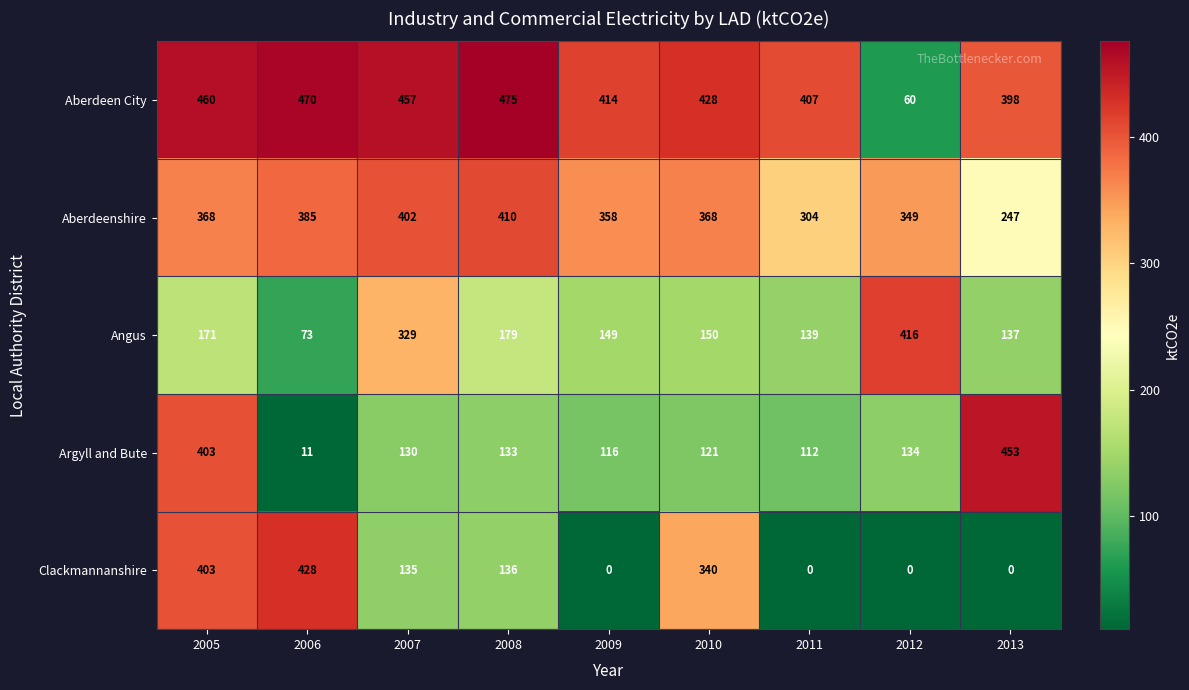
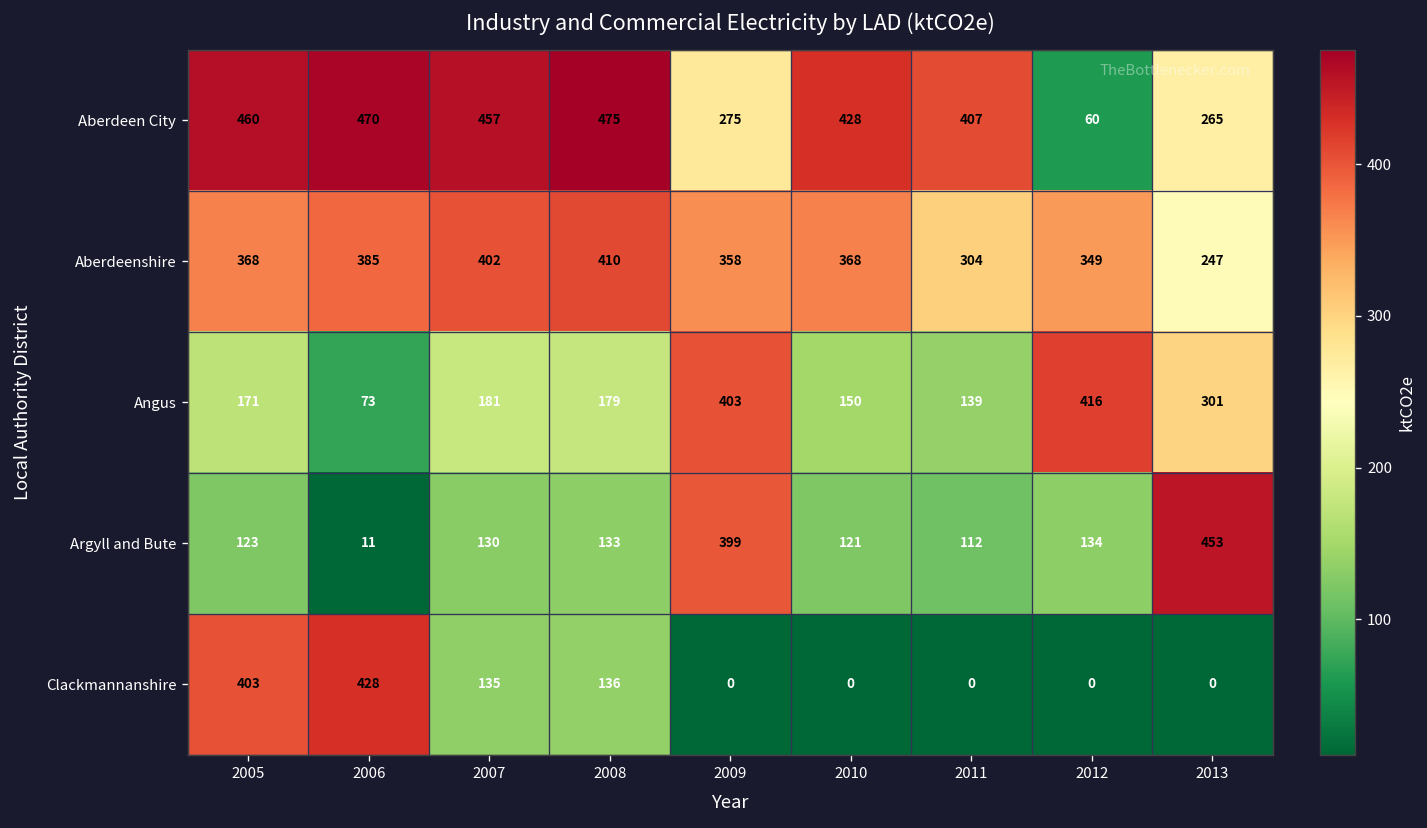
  {
    "Aberdeen City": {
      "2005": 460,
      "2006": 470,
      "2007": 457,
      "2008": 475,
-     "2009": 414,
+     "2009": 275,
      "2010": 428,
      "2011": 407,
      "2012": 60,
-     "2013": 398
+     "2013": 265
    },
    "Aberdeenshire": {
      "2005": 368,
      "2006": 385,
      "2007": 402,
      "2008": 410,
      "2009": 358,
      "2010": 368,
      "2011": 304,
      "2012": 349,
      "2013": 247
    },
    "Angus": {
      "2005": 171,
      "2006": 73,
-     "2007": 329,
+     "2007": 181,
      "2008": 179,
-     "2009": 149,
+     "2009": 403,
      "2010": 150,
      "2011": 139,
      "2012": 416,
-     "2013": 137
+     "2013": 301
    },
    "Argyll and Bute": {
-     "2005": 403,
+     "2005": 123,
      "2006": 11,
      "2007": 130,
      "2008": 133,
-     "2009": 116,
+     "2009": 399,
      "2010": 121,
      "2011": 112,
      "2012": 134,
      "2013": 453
    },
    "Clackmannanshire": {
      "2005": 403,
      "2006": 428,
      "2007": 135,
      "2008": 136,
      "2009": 0,
-     "2010": 340,
+     "2010": 0,
      "2011": 0,
      "2012": 0,
      "2013": 0
    }
  }
